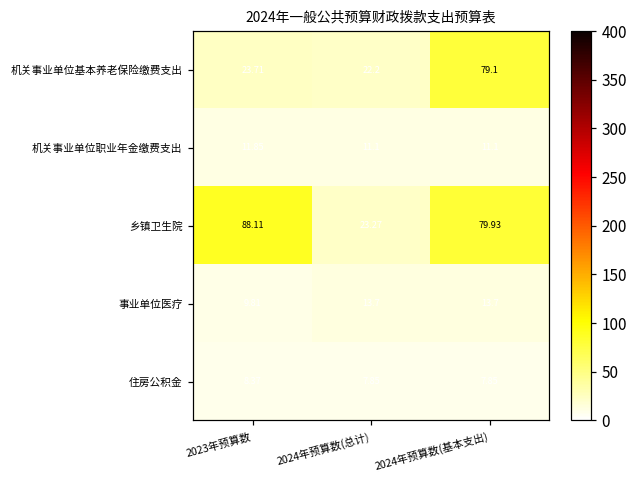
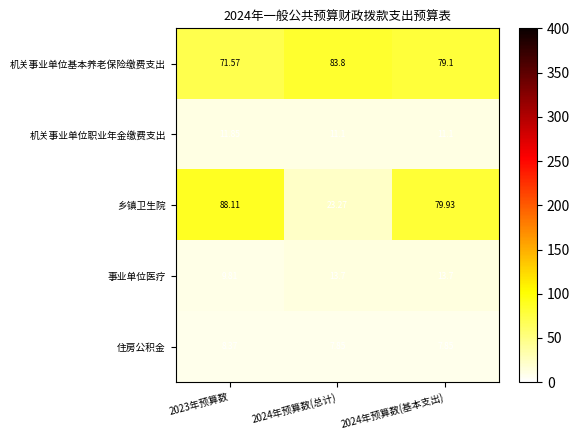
  {
    "机关事业单位基本养老保险缴费支出": {
-     "2023年预算数": 23.71,
-     "2024年预算数(总计)": 22.2,
+     "2023年预算数": 71.57,
+     "2024年预算数(总计)": 83.8,
      "2024年预算数(基本支出)": 79.1
    },
    "乡镇卫生院": {
      "2023年预算数": 88.11,
      "2024年预算数(总计)": 23.27,
      "2024年预算数(基本支出)": 79.93
    }
  }
